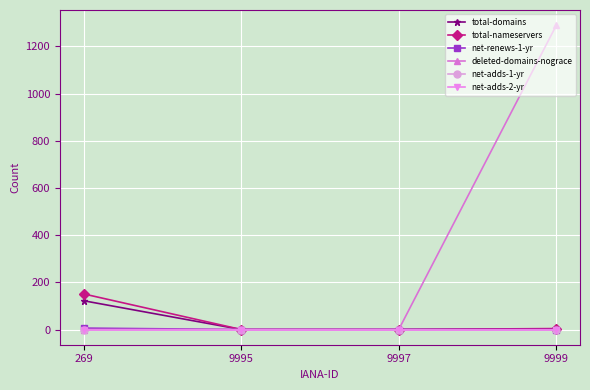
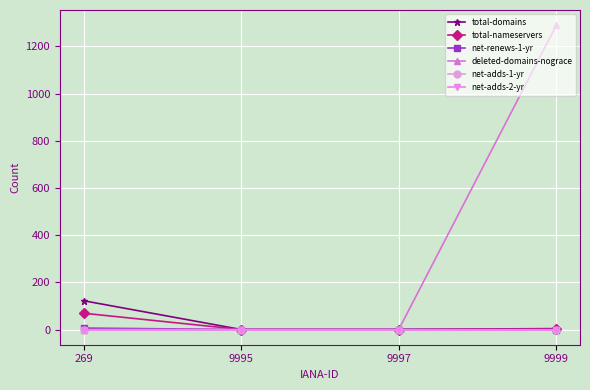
  {
    "total-domains": {
      "269": 120
    },
    "total-nameservers": {
-     "269": 150
+     "269": 70
    }
  }
